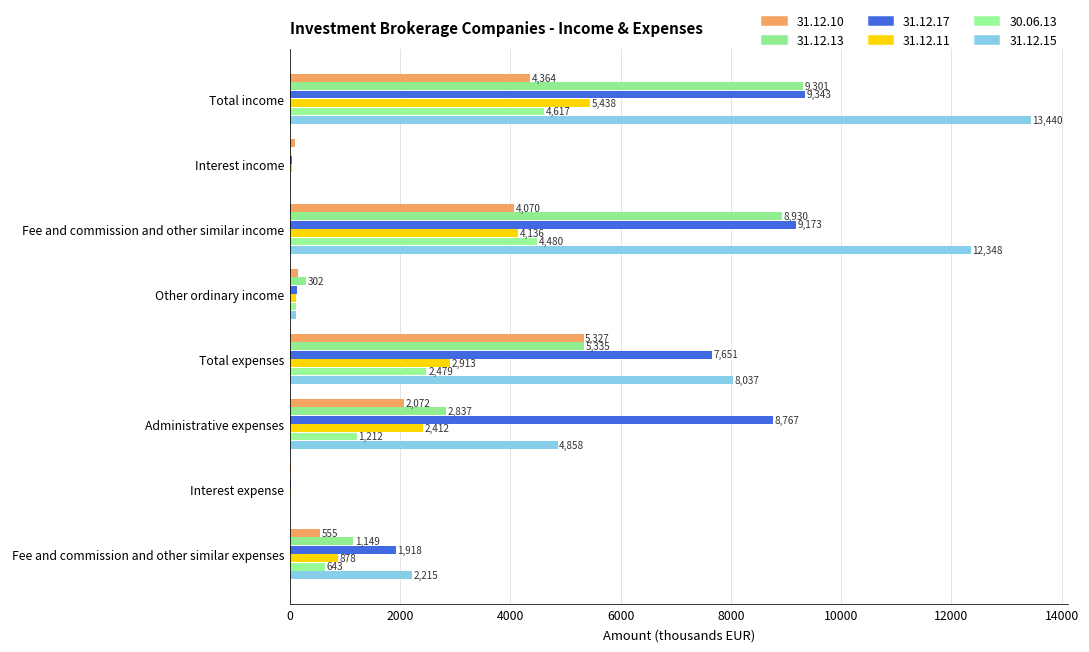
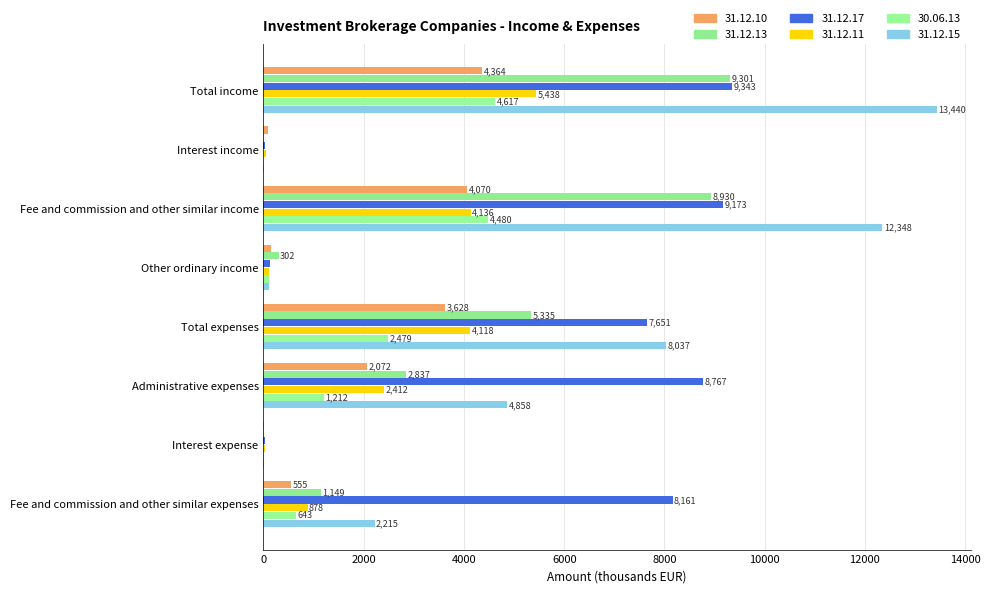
  {
    "31.12.10": {
      "Total income": "4,364",
      "Fee and commission and other similar income": "4,070",
-     "Total expenses": "5,327",
+     "Total expenses": "3,628",
      "Administrative expenses": "2,072",
      "Fee and commission and other similar expenses": "555"
    },
    "31.12.17": {
      "Total income": "9,343",
      "Fee and commission and other similar income": "9,173",
      "Total expenses": "7,651",
      "Administrative expenses": "8,767",
-     "Fee and commission and other similar expenses": "1,918"
+     "Fee and commission and other similar expenses": "8,161"
    },
    "31.12.11": {
      "Total income": "5,438",
      "Fee and commission and other similar income": "4,136",
-     "Total expenses": "2,913",
+     "Total expenses": "4,118",
      "Administrative expenses": "2,412",
      "Fee and commission and other similar expenses": "878"
    },
    "31.12.15": {
      "Total income": "13,440",
      "Fee and commission and other similar income": "12,348",
      "Total expenses": "8,037",
      "Administrative expenses": "4,858",
      "Fee and commission and other similar expenses": "2,215"
    }
  }
